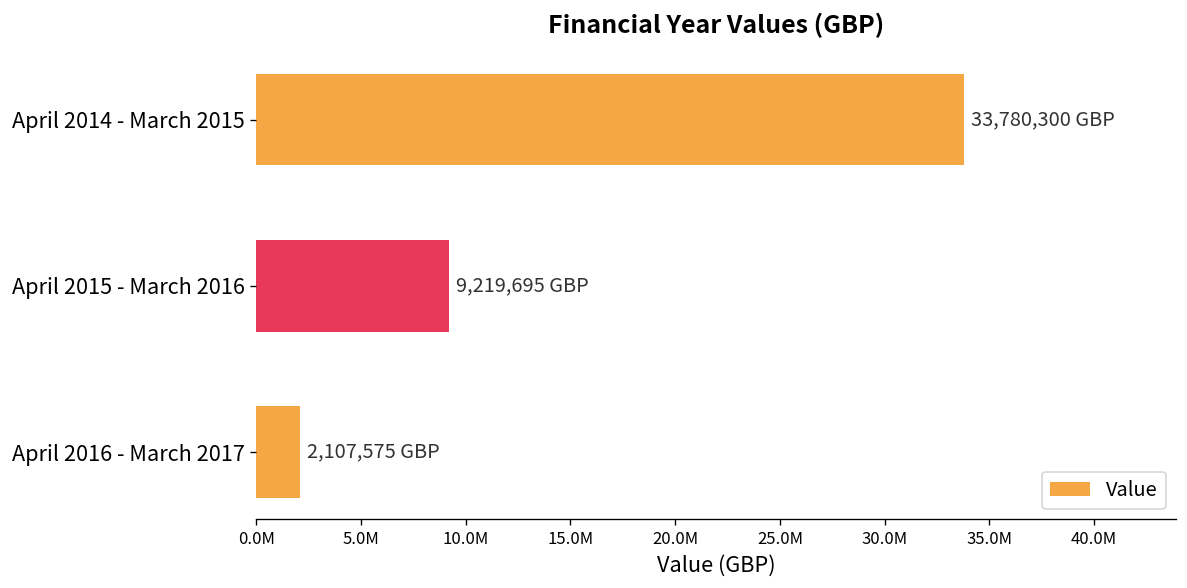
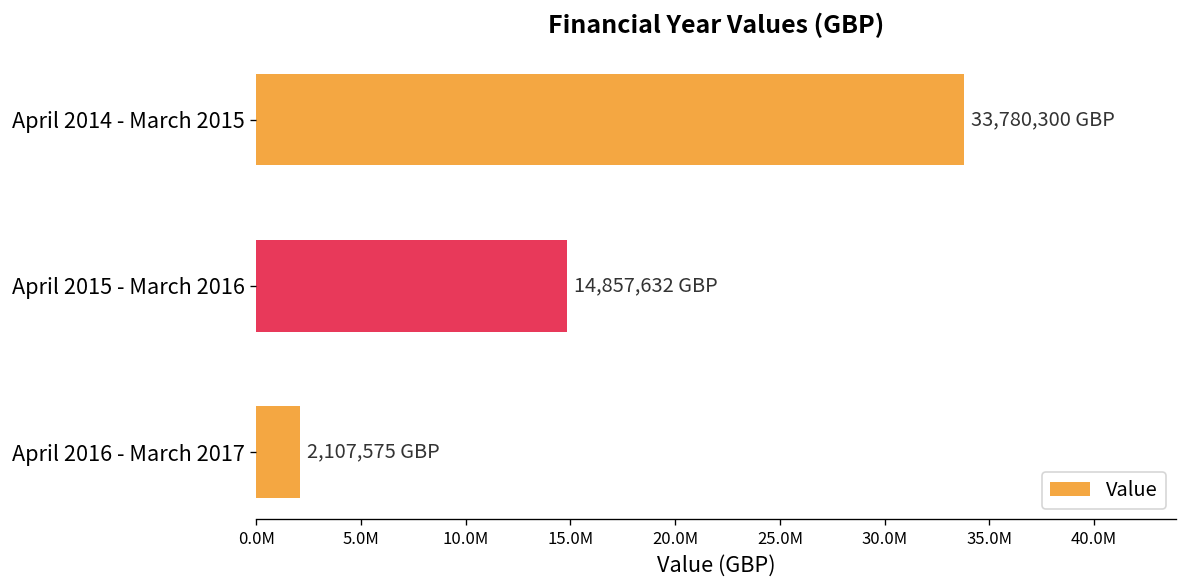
  {
    "April 2014 - March 2015": "33,780,300",
-   "April 2015 - March 2016": "9,219,695",
+   "April 2015 - March 2016": "14,857,632",
    "April 2016 - March 2017": "2,107,575"
  }
